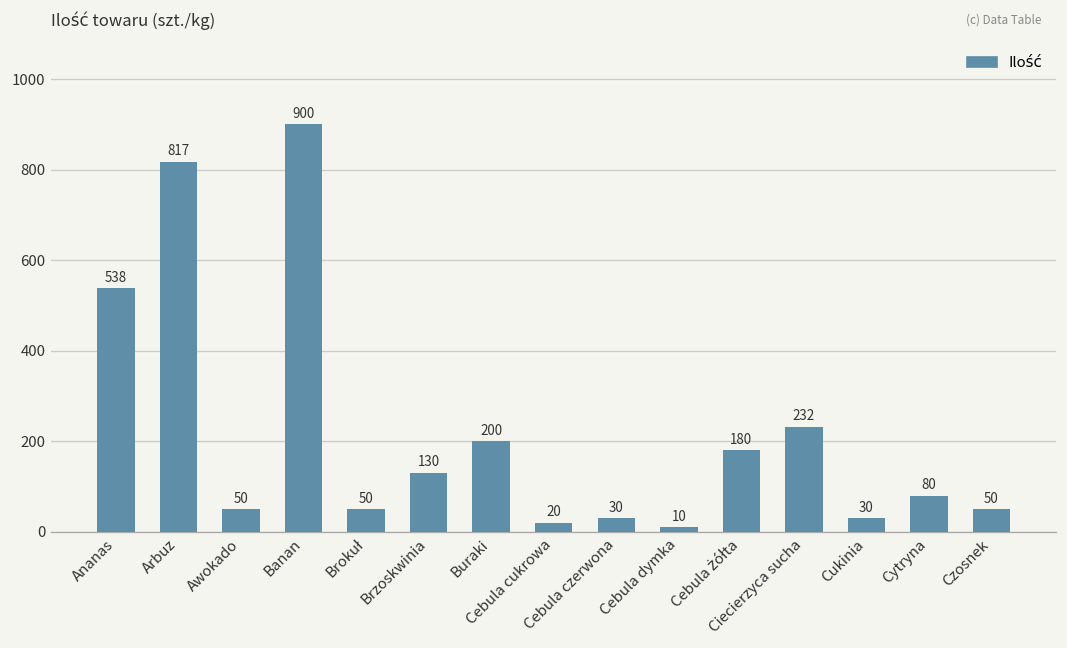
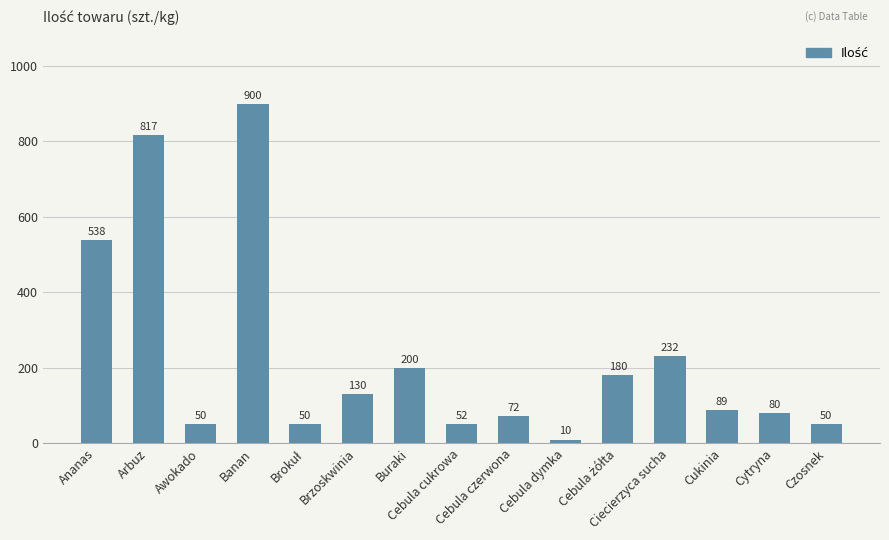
  {
    "Ananas": 538,
    "Arbuz": 817,
    "Awokado": 50,
    "Banan": 900,
    "Brokuł": 50,
    "Brzoskwinia": 130,
    "Buraki": 200,
-   "Cebula cukrowa": 20,
-   "Cebula czerwona": 30,
+   "Cebula cukrowa": 52,
+   "Cebula czerwona": 72,
    "Cebula dymka": 10,
    "Cebula żółta": 180,
    "Ciecierzyca sucha": 232,
-   "Cukinia": 30,
+   "Cukinia": 89,
    "Cytryna": 80,
    "Czosnek": 50
  }
